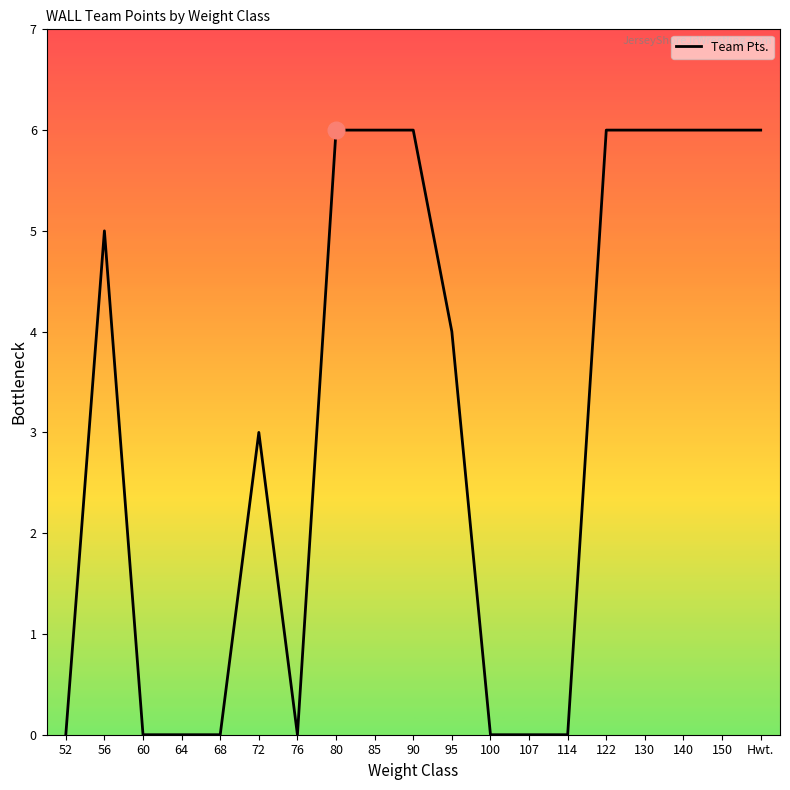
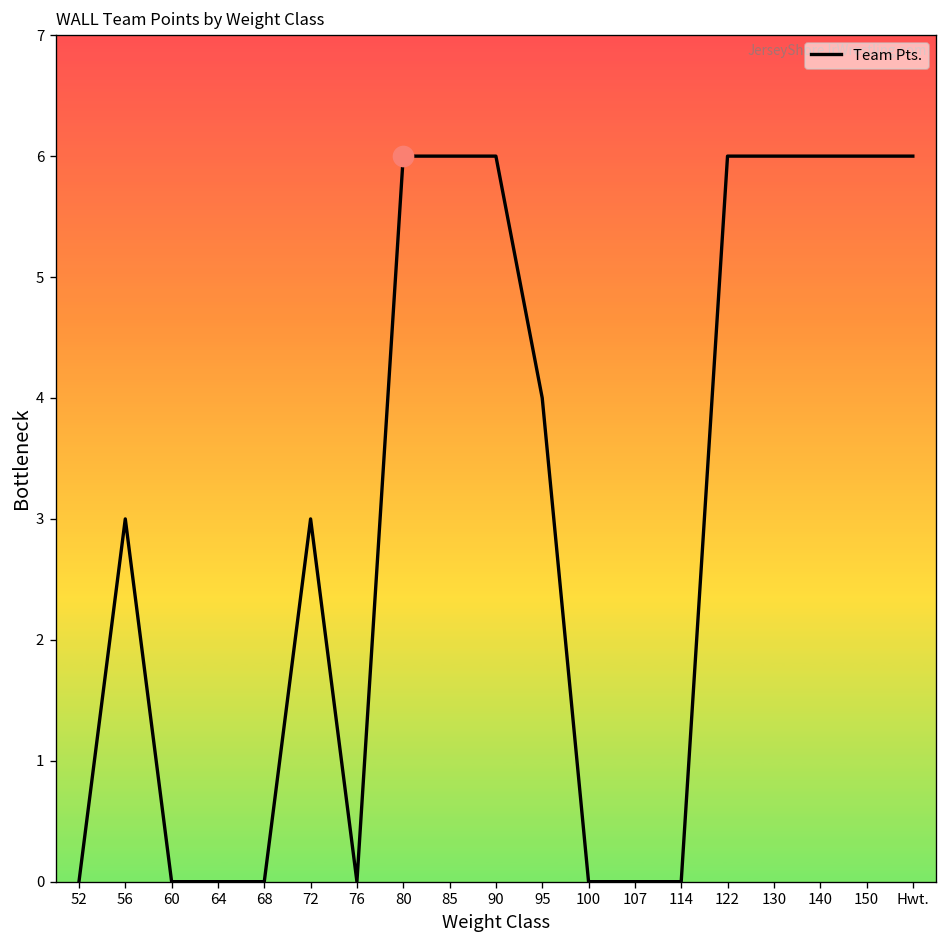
  {
    "Team Pts.": {
      "52": 0,
-     "56": 5,
+     "56": 3,
      "60": 0,
      "64": 0,
      "68": 0,
      "72": 3,
      "76": 0,
      "85": 6,
      "90": 6,
      "95": 4,
      "100": 0,
      "107": 0,
      "114": 0,
      "122": 6,
      "130": 6,
      "140": 6,
      "150": 6,
      "Hwt.": 6
    }
  }
